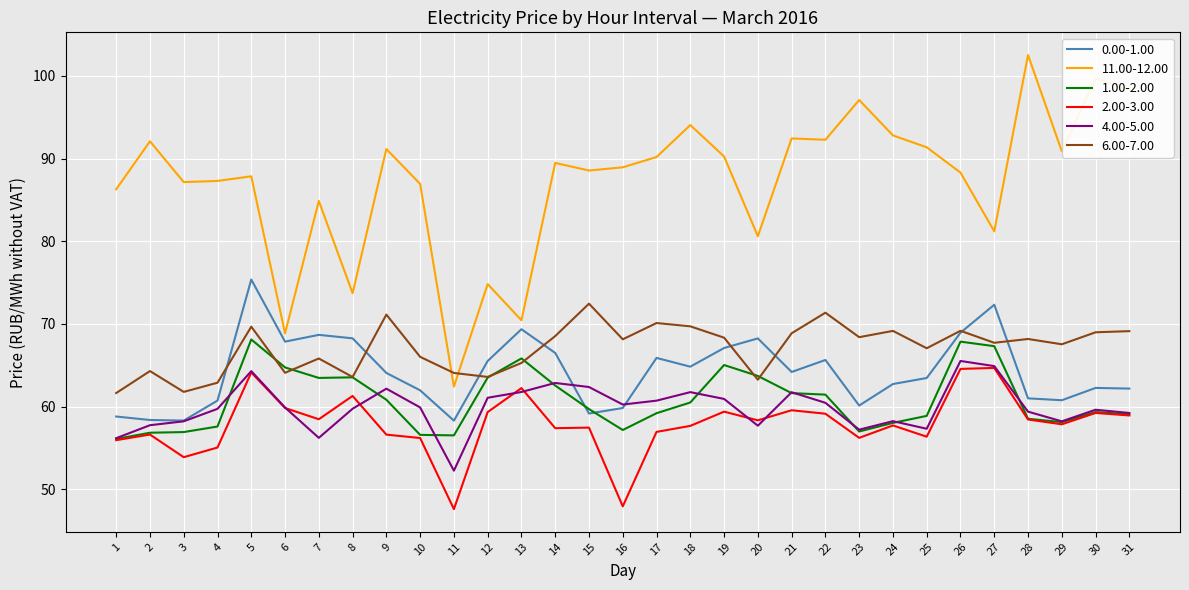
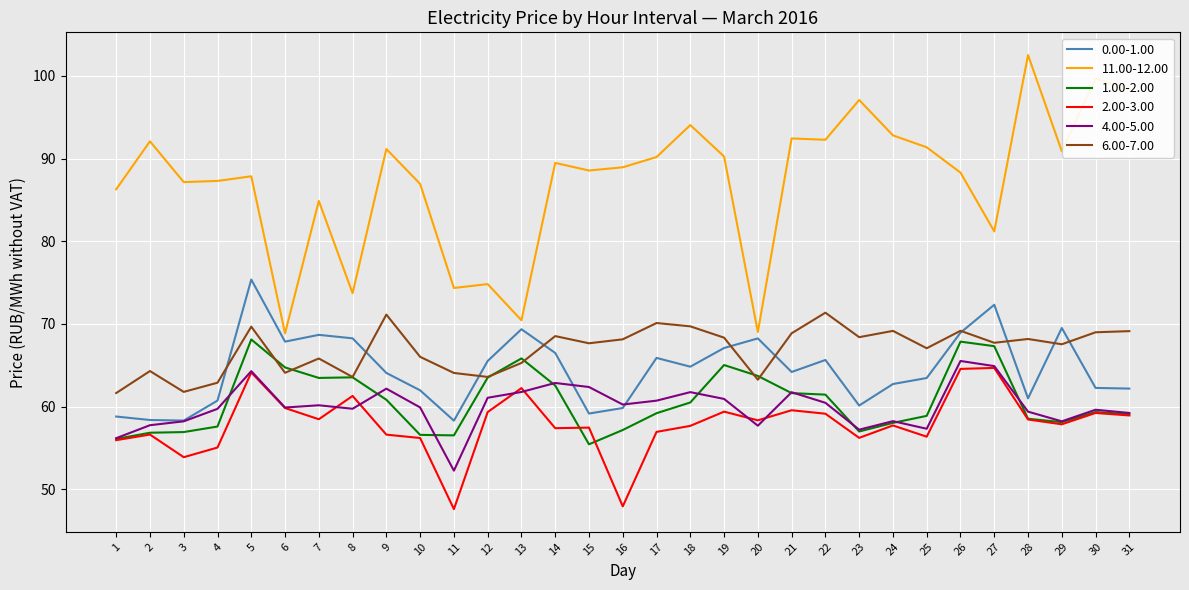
  {
    "0.00-1.00": {
      "1": 59,
      "2": 58,
      "4": 61,
      "5": 75,
      "6": 68,
      "7": 69,
      "8": 68,
      "9": 64,
      "10": 62,
      "11": 58,
      "12": 66,
      "13": 69,
      "14": 66,
      "15": 59,
      "16": 60,
      "17": 66,
      "18": 65,
      "19": 67,
      "20": 68,
      "21": 64,
      "22": 66,
      "23": 60,
      "24": 63,
      "25": 63,
      "27": 72,
      "28": 61,
-     "29": 61,
+     "29": 70,
      "30": 62,
      "31": 62
    },
    "11.00-12.00": {
      "1": 86,
      "2": 92,
      "3": 87,
      "4": 87,
      "5": 88,
      "6": 69,
      "7": 85,
      "8": 74,
      "9": 91,
      "10": 87,
-     "11": 62,
+     "11": 74,
      "12": 75,
      "13": 70,
      "14": 89,
      "15": 89,
      "16": 89,
      "17": 90,
      "18": 94,
      "19": 90,
-     "20": 81,
+     "20": 69,
      "21": 92,
      "22": 92,
      "23": 97,
      "24": 93,
      "25": 91,
      "26": 88,
      "27": 81,
      "28": 103
    },
    "1.00-2.00": {
      "3": 57,
      "4": 58,
      "5": 68,
      "6": 65,
      "7": 63,
      "9": 61,
      "10": 57,
      "11": 57,
      "13": 66,
-     "15": 60,
+     "15": 55,
      "16": 57,
      "17": 59,
      "18": 60,
      "19": 65,
      "20": 64,
      "22": 61,
      "25": 59,
      "26": 68,
      "27": 67
    },
    "2.00-3.00": {
      "3": 54,
      "4": 55,
      "7": 58,
      "8": 61,
      "9": 57,
      "10": 56,
      "11": 48,
      "12": 59,
      "13": 62,
      "14": 57,
      "15": 57,
      "16": 48,
      "17": 57,
      "18": 58,
      "19": 59,
      "20": 58,
      "21": 60,
      "22": 59,
      "23": 56,
      "24": 58,
      "25": 56,
      "26": 65
    },
    "4.00-5.00": {
      "2": 58,
      "4": 60,
-     "7": 56,
+     "7": 60,
      "8": 60,
      "9": 62,
      "10": 60,
      "11": 52,
      "12": 61,
      "13": 62,
      "15": 62,
      "16": 60,
      "17": 61,
      "18": 62,
      "19": 61,
      "20": 58,
      "22": 60,
      "25": 57,
      "26": 66,
      "28": 59
    },
    "6.00-7.00": {
      "1": 62,
      "2": 64,
      "3": 62,
      "4": 63,
      "5": 70,
      "6": 64,
      "7": 66,
      "9": 71,
      "10": 66,
      "11": 64,
      "13": 65,
      "14": 69,
-     "15": 72,
+     "15": 68,
      "16": 68,
      "17": 70,
      "18": 70,
      "19": 68,
      "20": 63,
      "21": 69,
      "22": 71,
      "23": 68,
      "24": 69,
      "25": 67,
      "27": 68,
      "28": 68,
      "29": 68,
      "30": 69,
      "31": 69
    }
  }
